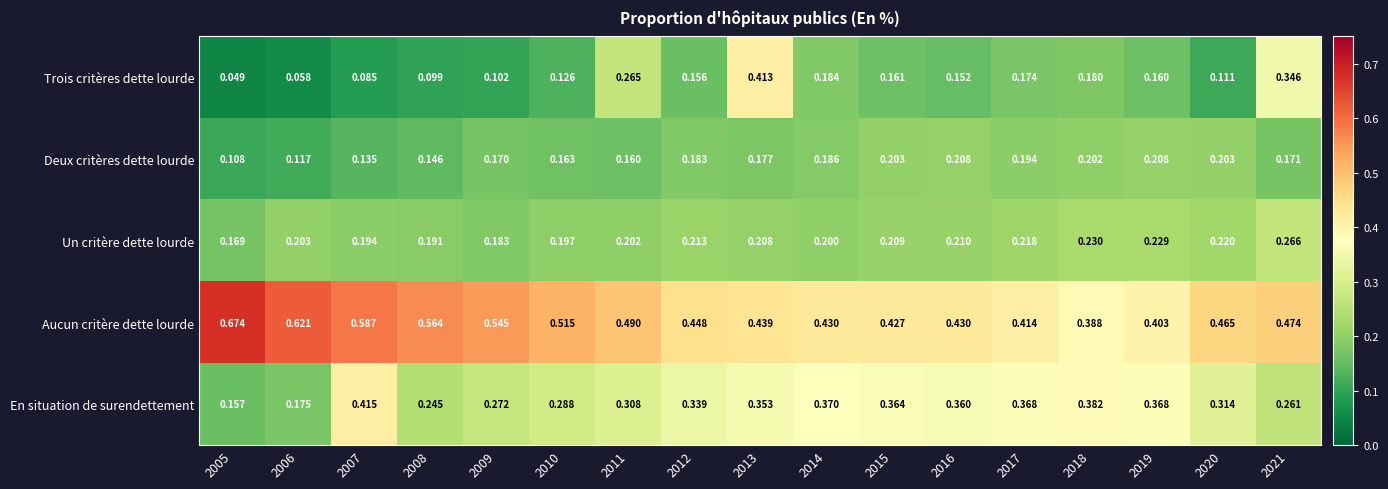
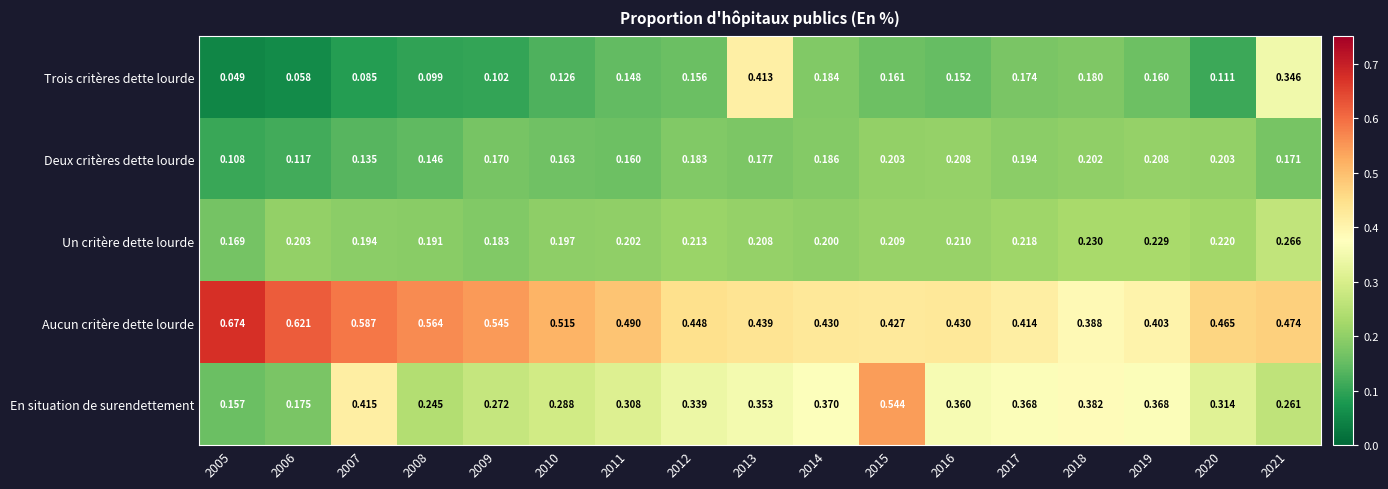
  {
    "Trois critères dette lourde": {
      "2005": 0.049,
      "2006": 0.058,
      "2007": 0.085,
      "2008": 0.099,
      "2009": 0.102,
      "2010": 0.126,
-     "2011": 0.265,
+     "2011": 0.148,
      "2012": 0.156,
      "2013": 0.413,
      "2014": 0.184,
      "2015": 0.161,
      "2016": 0.152,
      "2017": 0.174,
      "2018": 0.180,
      "2019": 0.160,
      "2020": 0.111,
      "2021": 0.346
    },
    "Deux critères dette lourde": {
      "2005": 0.108,
      "2006": 0.117,
      "2007": 0.135,
      "2008": 0.146,
      "2009": 0.170,
      "2010": 0.163,
      "2011": 0.160,
      "2012": 0.183,
      "2013": 0.177,
      "2014": 0.186,
      "2015": 0.203,
      "2016": 0.208,
      "2017": 0.194,
      "2018": 0.202,
      "2019": 0.208,
      "2020": 0.203,
      "2021": 0.171
    },
    "Un critère dette lourde": {
      "2005": 0.169,
      "2006": 0.203,
      "2007": 0.194,
      "2008": 0.191,
      "2009": 0.183,
      "2010": 0.197,
      "2011": 0.202,
      "2012": 0.213,
      "2013": 0.208,
      "2014": 0.200,
      "2015": 0.209,
      "2016": 0.210,
      "2017": 0.218,
      "2018": 0.230,
      "2019": 0.229,
      "2020": 0.220,
      "2021": 0.266
    },
    "Aucun critère dette lourde": {
      "2005": 0.674,
      "2006": 0.621,
      "2007": 0.587,
      "2008": 0.564,
      "2009": 0.545,
      "2010": 0.515,
      "2011": 0.490,
      "2012": 0.448,
      "2013": 0.439,
      "2014": 0.430,
      "2015": 0.427,
      "2016": 0.430,
      "2017": 0.414,
      "2018": 0.388,
      "2019": 0.403,
      "2020": 0.465,
      "2021": 0.474
    },
    "En situation de surendettement": {
      "2005": 0.157,
      "2006": 0.175,
      "2007": 0.415,
      "2008": 0.245,
      "2009": 0.272,
      "2010": 0.288,
      "2011": 0.308,
      "2012": 0.339,
      "2013": 0.353,
      "2014": 0.370,
-     "2015": 0.364,
+     "2015": 0.544,
      "2016": 0.360,
      "2017": 0.368,
      "2018": 0.382,
      "2019": 0.368,
      "2020": 0.314,
      "2021": 0.261
    }
  }
